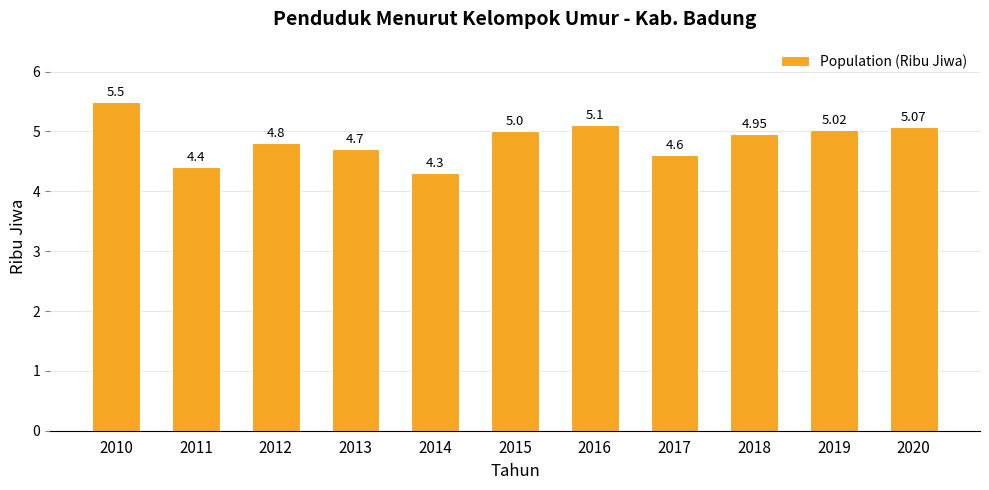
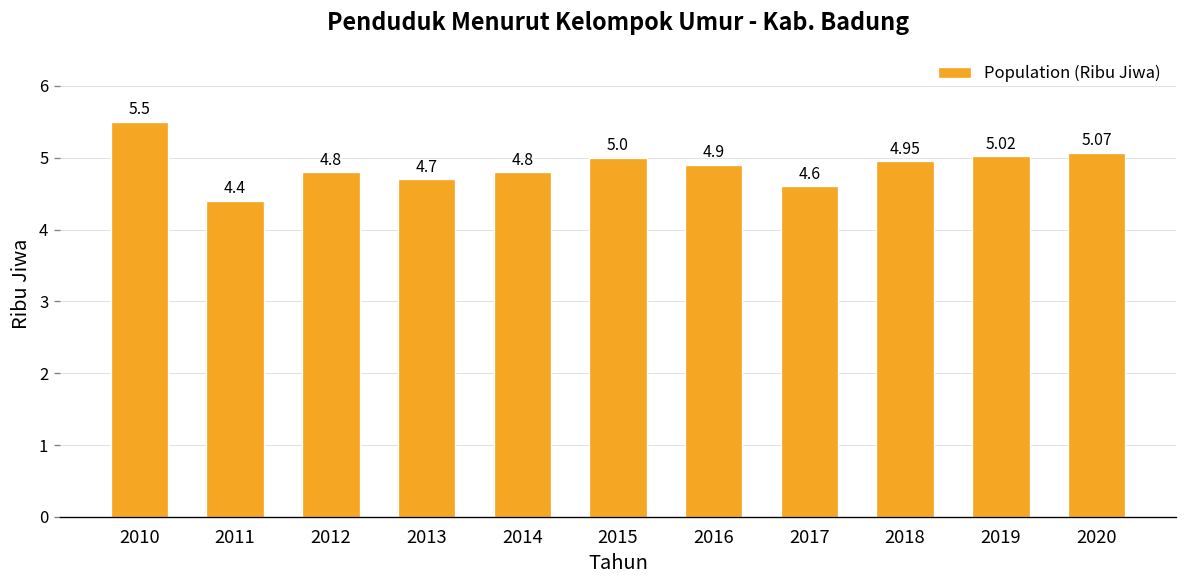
  {
    "2010": 5.5,
    "2011": 4.4,
    "2012": 4.8,
    "2013": 4.7,
-   "2014": 4.3,
+   "2014": 4.8,
    "2015": 5.0,
-   "2016": 5.1,
+   "2016": 4.9,
    "2017": 4.6,
    "2018": 4.95,
    "2019": 5.02,
    "2020": 5.07
  }
